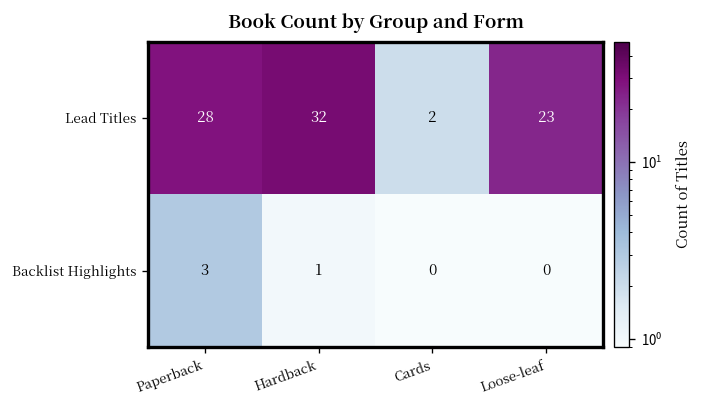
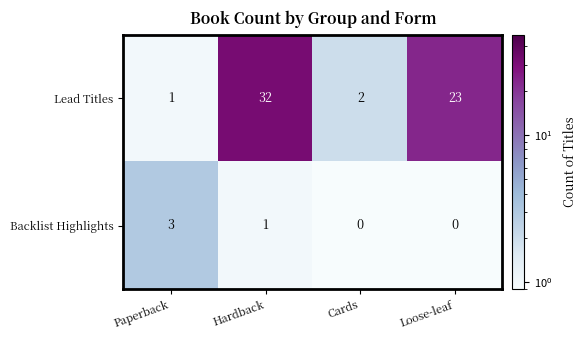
  {
    "Lead Titles": {
-     "Paperback": 28,
+     "Paperback": 1,
      "Hardback": 32,
      "Cards": 2,
      "Loose-leaf": 23
    },
    "Backlist Highlights": {
      "Paperback": 3,
      "Hardback": 1,
      "Cards": 0,
      "Loose-leaf": 0
    }
  }
